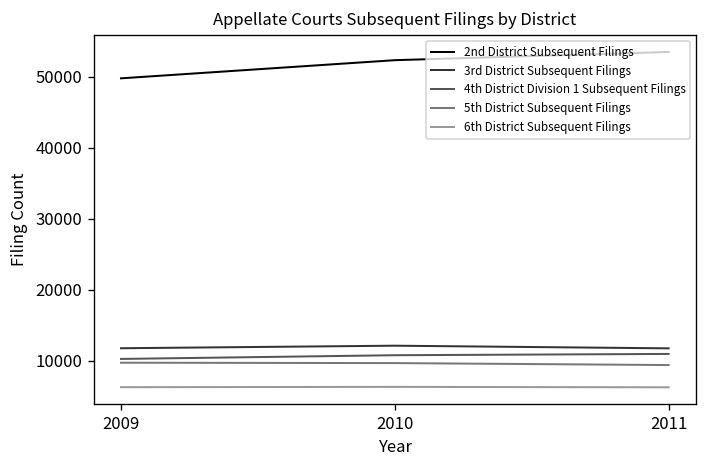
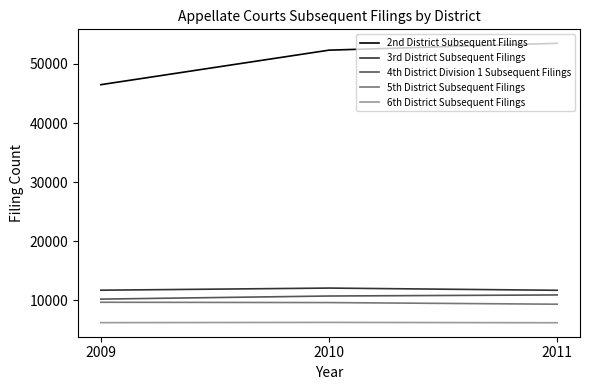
  {
    "2nd District Subsequent Filings": {
-     "2009": 50000,
+     "2009": 46000,
      "2010": 52000
    }
  }
